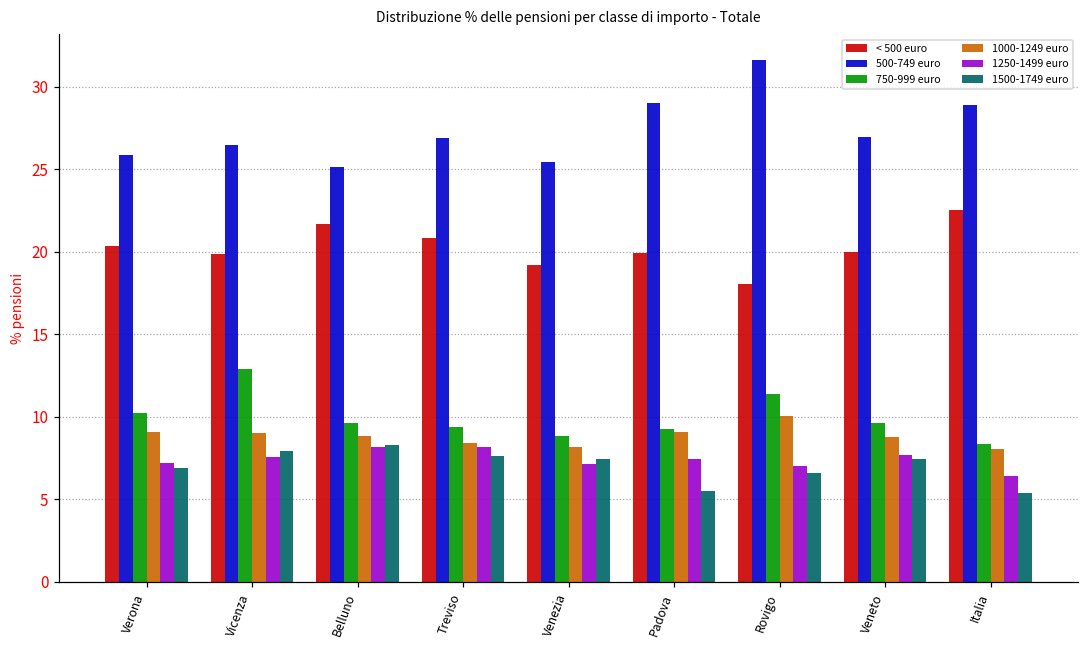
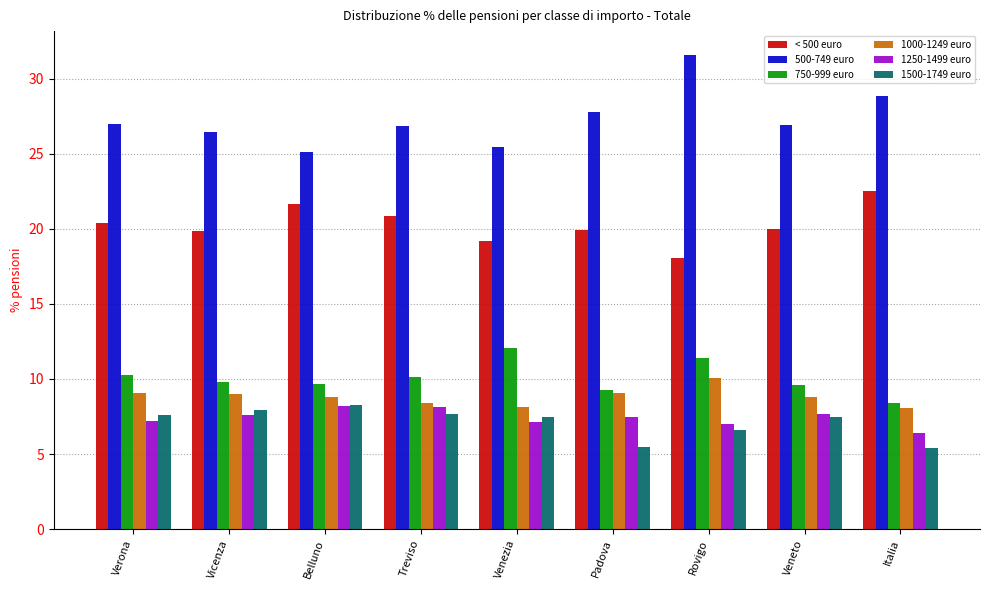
  {
    "< 500 euro": {
      "Verona": 20.4,
      "Vicenza": 19.9,
      "Belluno": 21.7,
      "Treviso": 20.8,
      "Venezia": 19.2,
      "Padova": 19.9,
      "Rovigo": 18.1,
      "Veneto": 20.0,
      "Italia": 22.5
    },
    "500-749 euro": {
-     "Verona": 25.8,
+     "Verona": 27.0,
      "Vicenza": 26.4,
      "Belluno": 25.1,
      "Treviso": 26.9,
      "Venezia": 25.5,
-     "Padova": 29.0,
+     "Padova": 27.8,
      "Rovigo": 31.6,
      "Veneto": 26.9,
      "Italia": 28.9
    },
    "750-999 euro": {
      "Verona": 10.3,
-     "Vicenza": 12.9,
+     "Vicenza": 9.8,
      "Belluno": 9.7,
-     "Treviso": 9.4,
-     "Venezia": 8.9,
+     "Treviso": 10.2,
+     "Venezia": 12.1,
      "Padova": 9.3,
      "Rovigo": 11.4,
      "Veneto": 9.6,
      "Italia": 8.4
    },
    "1000-1249 euro": {
      "Verona": 9.1,
      "Vicenza": 9.0,
      "Belluno": 8.8,
      "Treviso": 8.4,
      "Venezia": 8.2,
      "Padova": 9.1,
      "Rovigo": 10.0,
      "Veneto": 8.8,
      "Italia": 8.0
    },
    "1250-1499 euro": {
      "Verona": 7.2,
      "Vicenza": 7.6,
      "Belluno": 8.2,
      "Treviso": 8.1,
      "Venezia": 7.1,
      "Padova": 7.4,
      "Rovigo": 7.0,
      "Veneto": 7.7,
      "Italia": 6.4
    },
    "1500-1749 euro": {
-     "Verona": 6.9,
+     "Verona": 7.6,
      "Vicenza": 7.9,
      "Belluno": 8.3,
      "Treviso": 7.6,
      "Venezia": 7.5,
      "Padova": 5.5,
      "Rovigo": 6.6,
      "Veneto": 7.4,
      "Italia": 5.4
    }
  }
